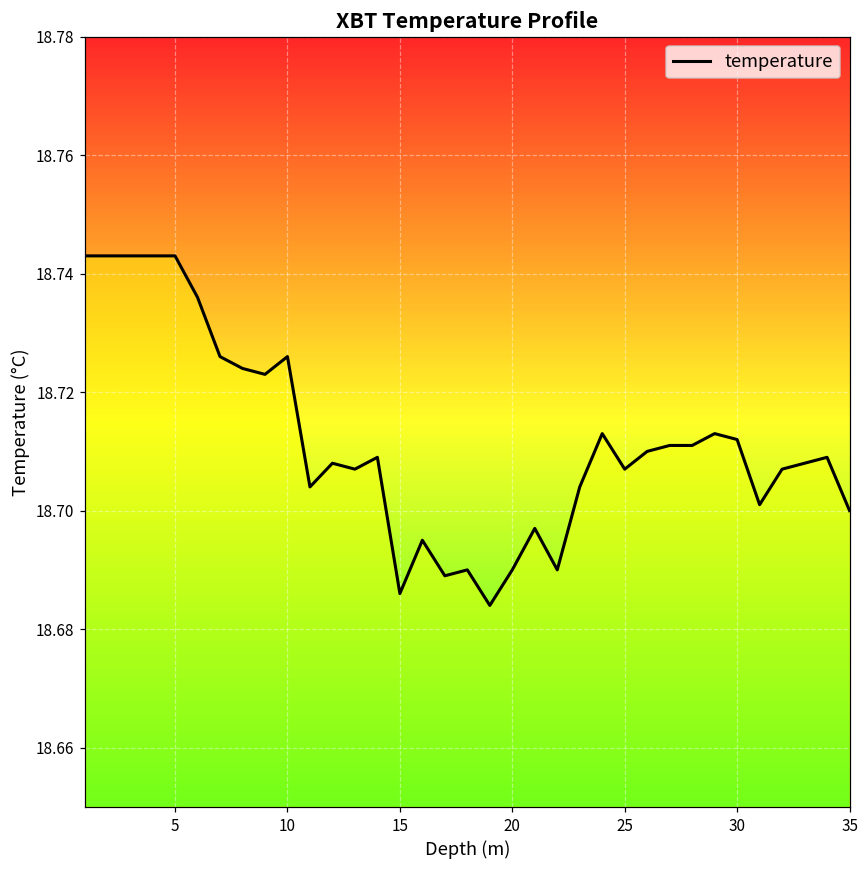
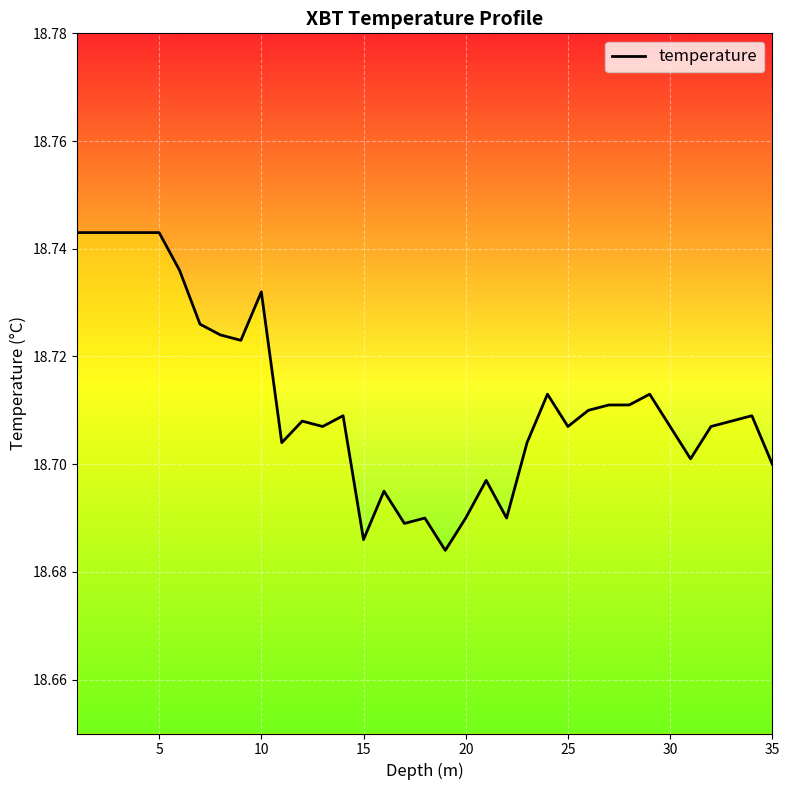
  {
    "5": 18.743,
-   "10": 18.726,
+   "10": 18.732,
    "15": 18.686,
    "20": 18.690,
    "25": 18.707,
-   "30": 18.712,
+   "30": 18.707,
    "35": 18.700
  }
